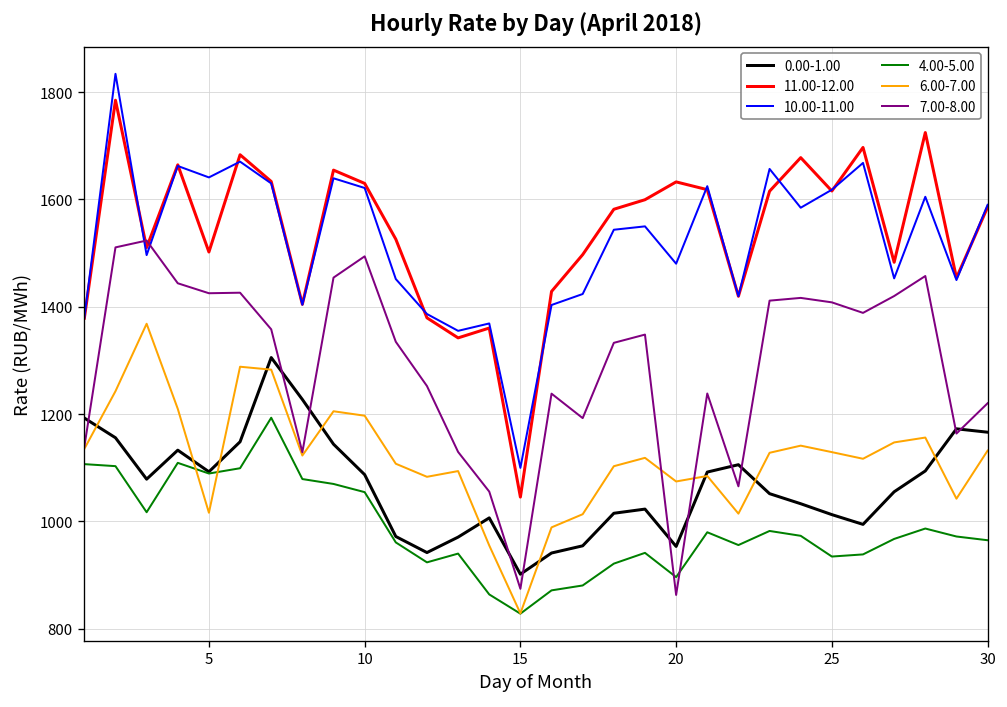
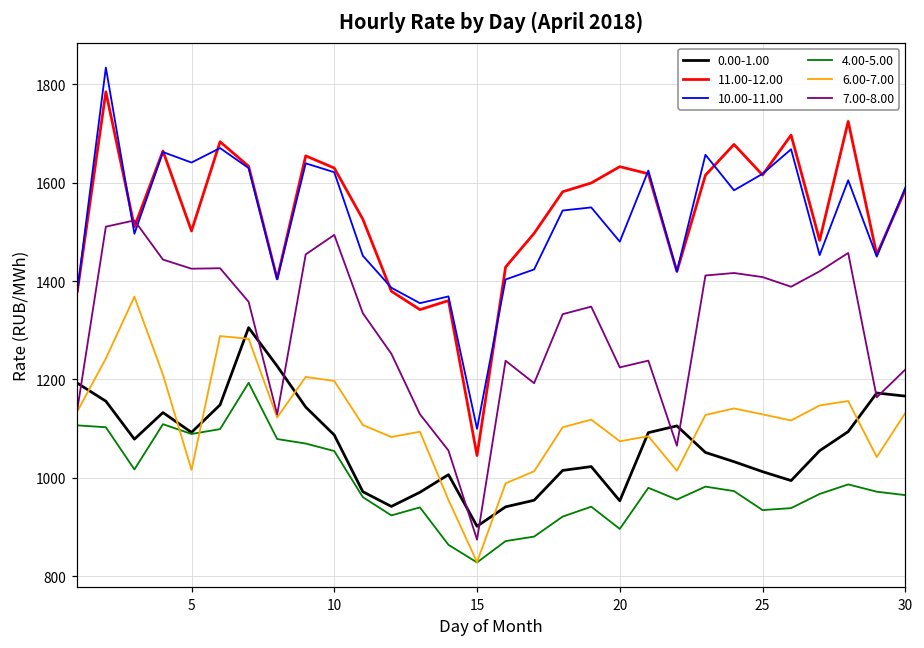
  {
    "0.00-1.00": {
      "10": 1090,
      "15": 900,
      "20": 950,
      "25": 1010,
      "30": 1170
    },
    "11.00-12.00": {
      "5": 1500,
      "10": 1630,
      "15": 1050,
      "20": 1630
    },
    "10.00-11.00": {
      "5": 1640,
      "10": 1620,
      "15": 1100,
      "20": 1480
    },
    "4.00-5.00": {
      "10": 1050,
      "20": 900,
      "25": 930,
      "30": 960
    },
    "6.00-7.00": {
      "5": 1020,
      "10": 1200,
      "20": 1070,
      "25": 1130,
      "30": 1130
    },
    "7.00-8.00": {
      "5": 1430,
      "10": 1490,
      "15": 870,
-     "20": 860,
+     "20": 1220,
      "25": 1410,
      "30": 1220
    }
  }
